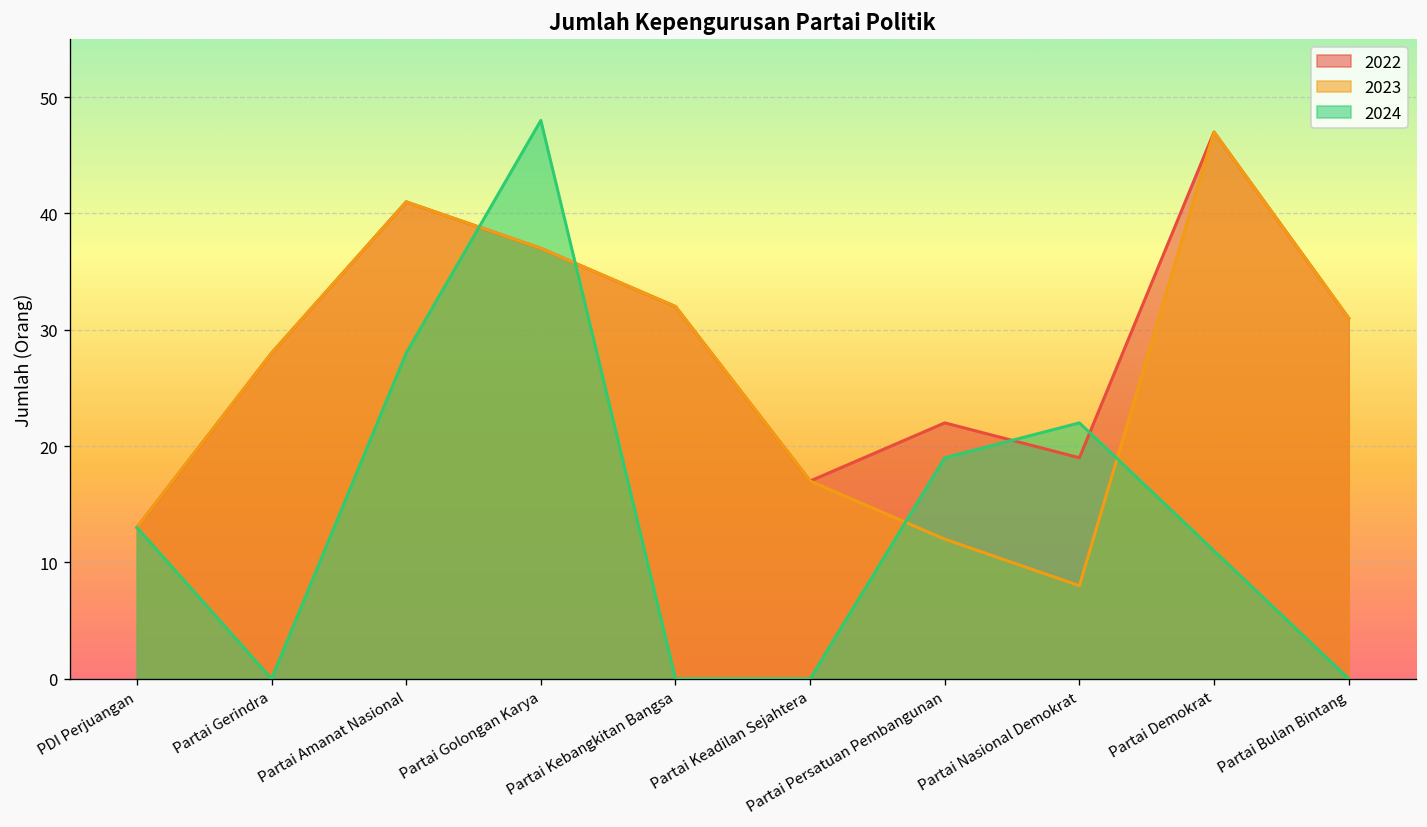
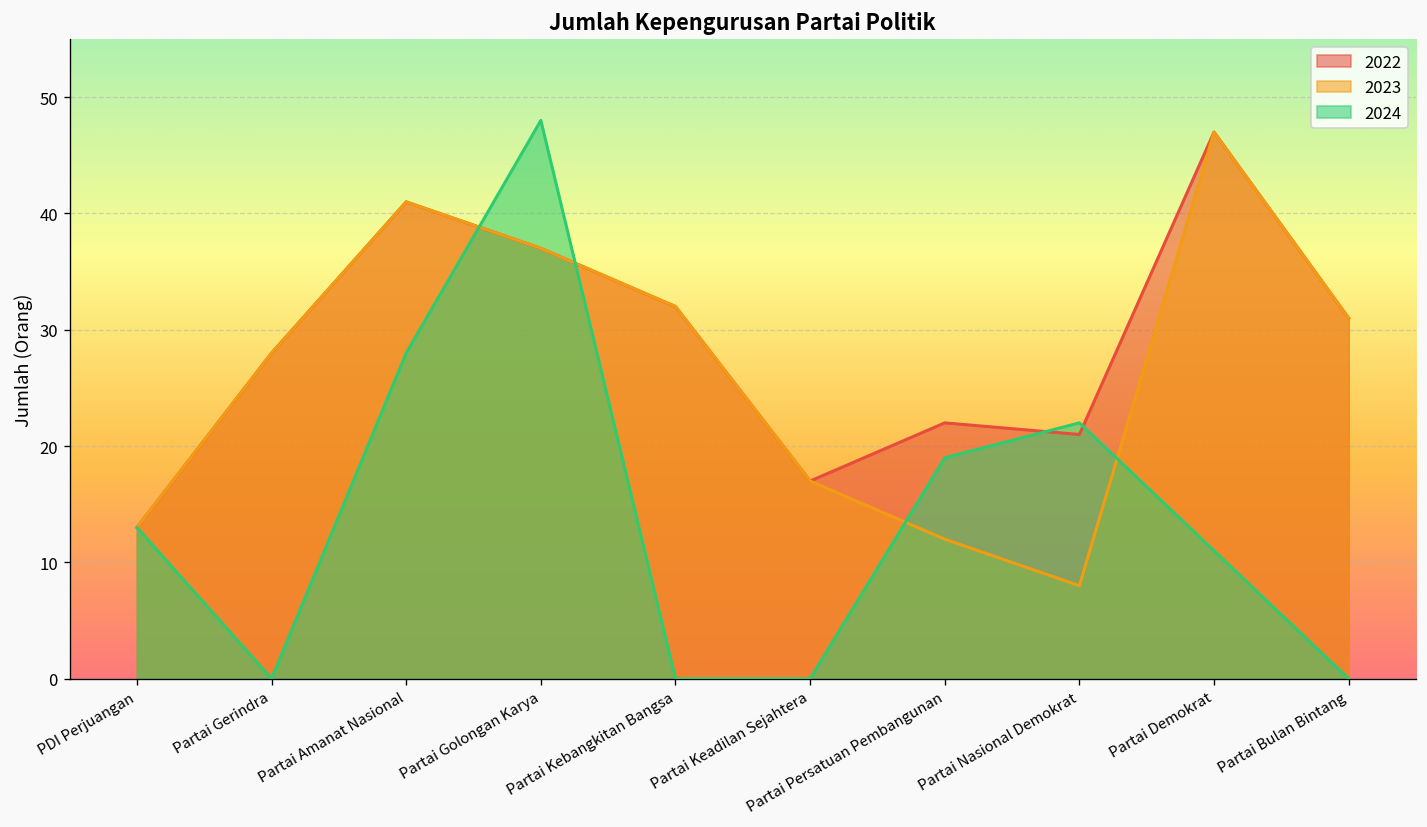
  {
    "2022": {
      "Partai Persatuan Pembangunan": 22,
-     "Partai Nasional Demokrat": 19
+     "Partai Nasional Demokrat": 21
    },
    "2023": {
      "Partai Persatuan Pembangunan": 12,
      "Partai Nasional Demokrat": 8
    },
    "2024": {
      "Partai Gerindra": 0,
      "Partai Amanat Nasional": 28,
      "Partai Golongan Karya": 48,
      "Partai Kebangkitan Bangsa": 0,
      "Partai Keadilan Sejahtera": 0,
      "Partai Persatuan Pembangunan": 19,
      "Partai Nasional Demokrat": 22,
      "Partai Demokrat": 11,
      "Partai Bulan Bintang": 0
    }
  }
